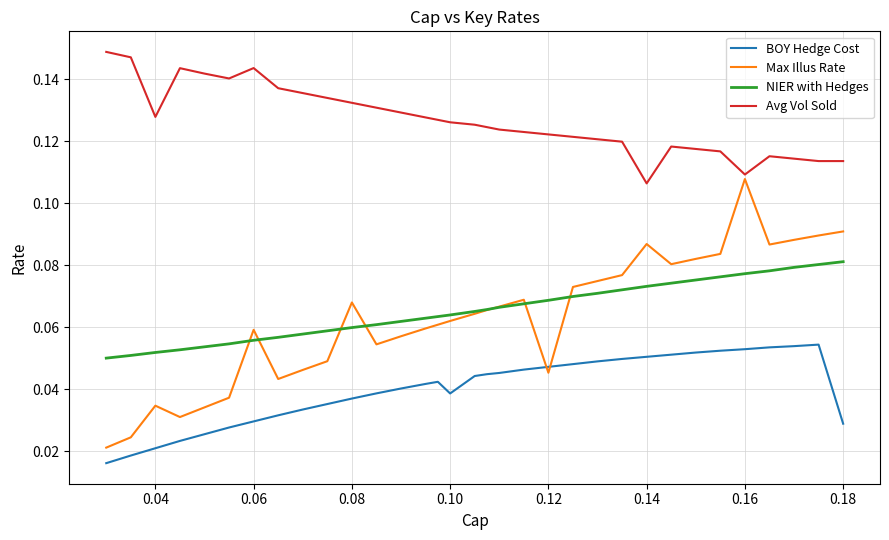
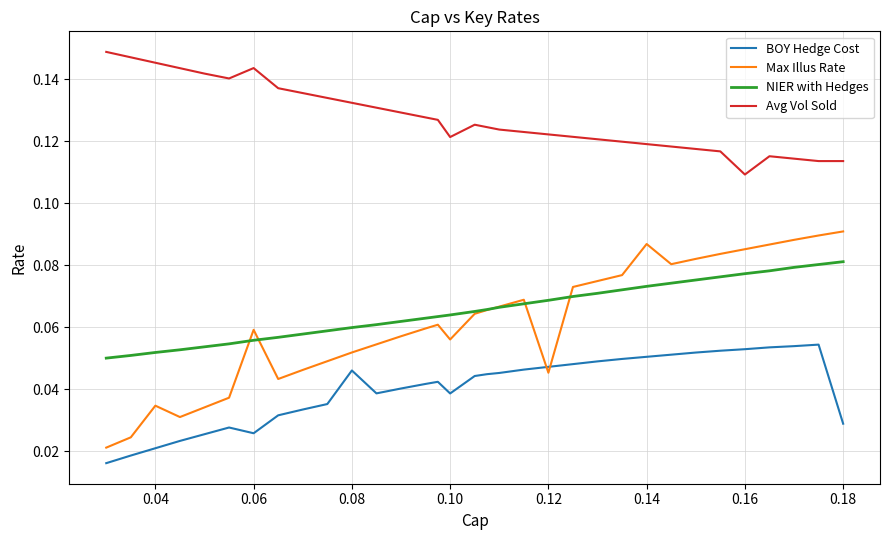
  {
    "BOY Hedge Cost": {
      "0.04": 0.021,
-     "0.06": 0.030,
-     "0.08": 0.037,
+     "0.06": 0.026,
+     "0.08": 0.046,
      "0.10": 0.039,
      "0.12": 0.047,
      "0.14": 0.050,
      "0.16": 0.053,
      "0.18": 0.029
    },
    "Max Illus Rate": {
      "0.04": 0.035,
      "0.06": 0.059,
-     "0.08": 0.068,
-     "0.10": 0.062,
+     "0.08": 0.052,
+     "0.10": 0.056,
      "0.12": 0.045,
      "0.14": 0.087,
-     "0.16": 0.108,
+     "0.16": 0.085,
      "0.18": 0.091
    },
    "NIER with Hedges": {
      "0.04": 0.052,
      "0.06": 0.056,
      "0.08": 0.060,
      "0.10": 0.064,
      "0.12": 0.069,
      "0.14": 0.073,
      "0.16": 0.077,
      "0.18": 0.081
    },
    "Avg Vol Sold": {
-     "0.04": 0.128,
+     "0.04": 0.145,
      "0.06": 0.144,
      "0.08": 0.132,
-     "0.10": 0.126,
+     "0.10": 0.121,
      "0.12": 0.122,
-     "0.14": 0.106,
+     "0.14": 0.119,
      "0.16": 0.109,
      "0.18": 0.114
    }
  }
